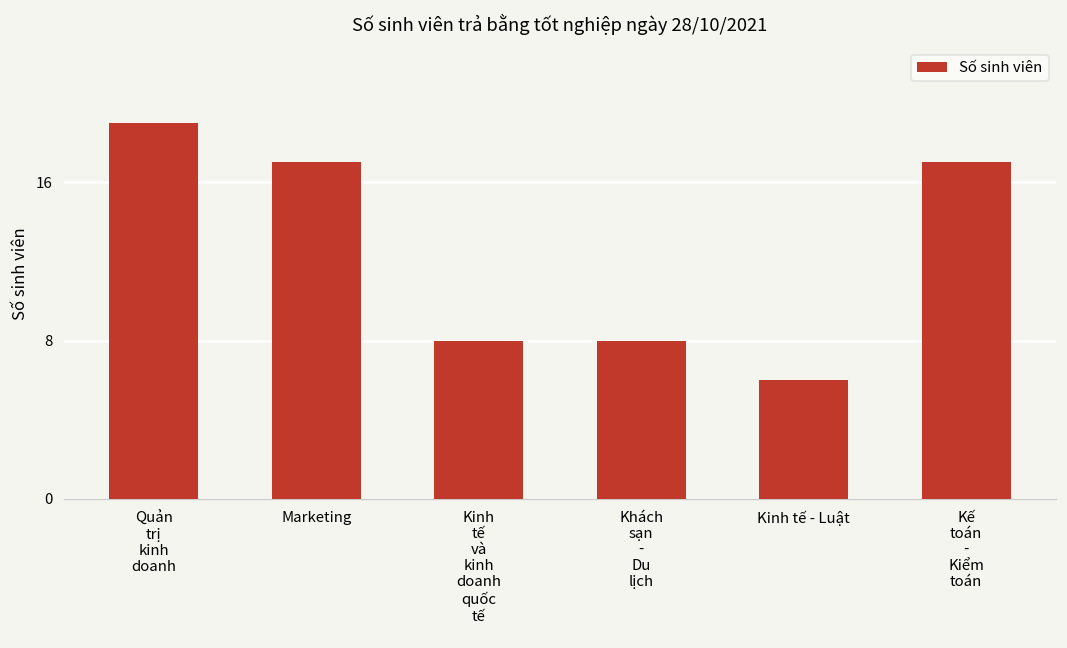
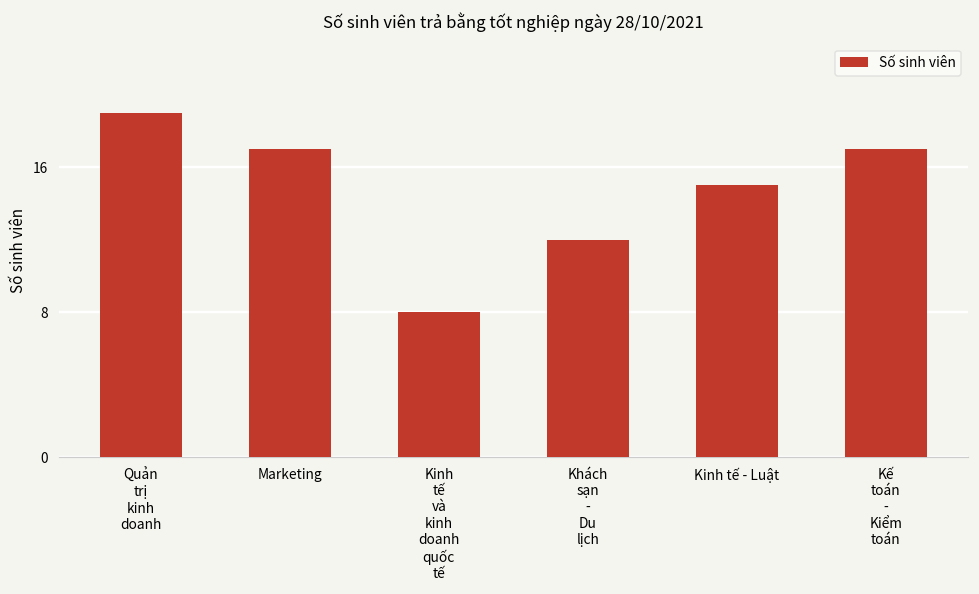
  {
    "Quản trị kinh doanh": 19,
    "Marketing": 17,
    "Kinh tế và kinh doanh quốc tế": 8,
-   "Khách sạn - Du lịch": 8,
-   "Kinh tế - Luật": 6,
+   "Khách sạn - Du lịch": 12,
+   "Kinh tế - Luật": 15,
    "Kế toán - Kiểm toán": 17
  }
